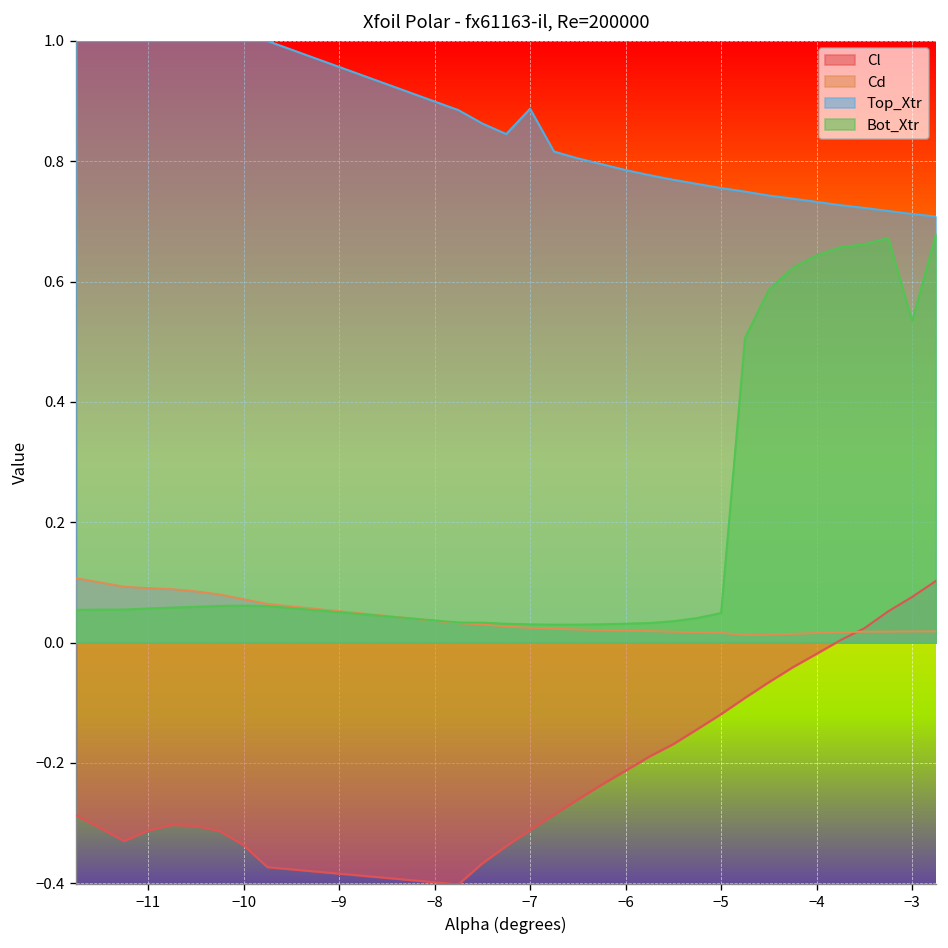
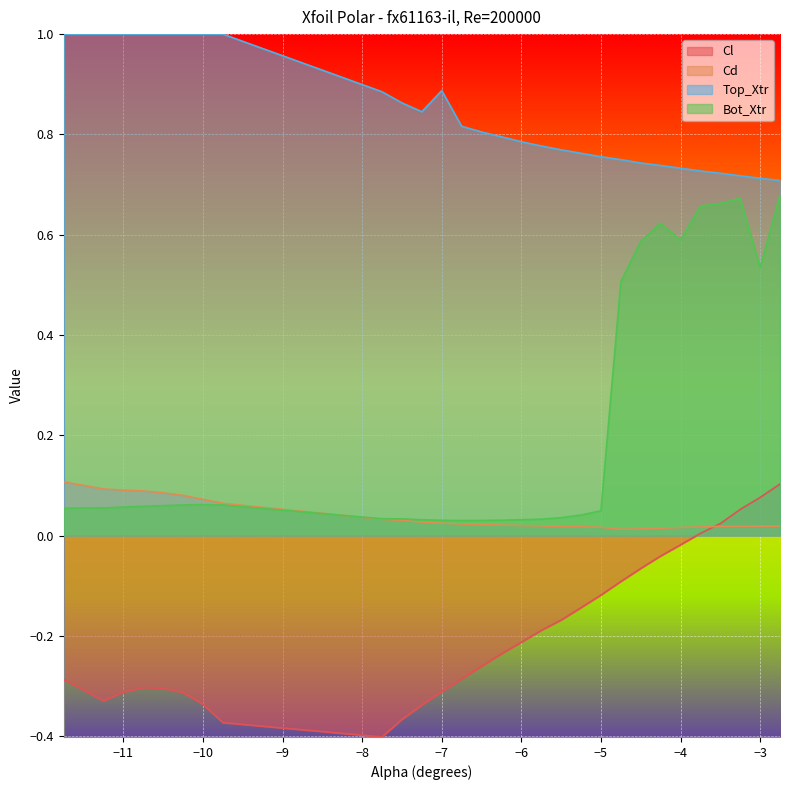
  {
    "Top_Xtr": {
      "−11": 1.00,
      "−10": 1.00,
      "−7": 0.89,
      "−6": 0.79,
      "−5": 0.76,
      "−4": 0.73,
      "−3": 0.71
    },
    "Bot_Xtr": {
      "−11": 0.06,
      "−10": 0.06,
      "−7": 0.03,
      "−6": 0.03,
      "−5": 0.05,
-     "−4": 0.64,
+     "−4": 0.59,
      "−3": 0.53
    }
  }
